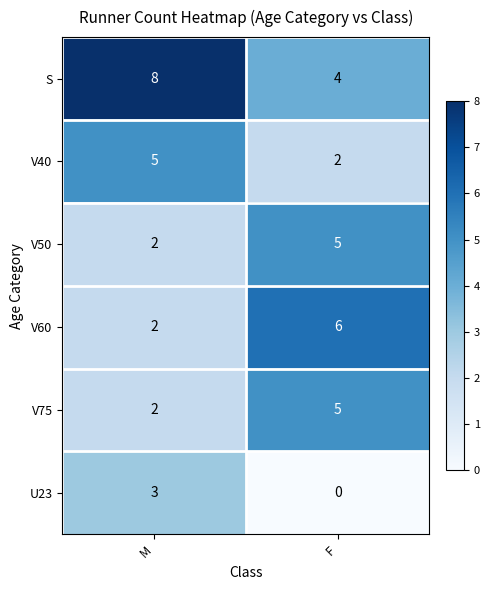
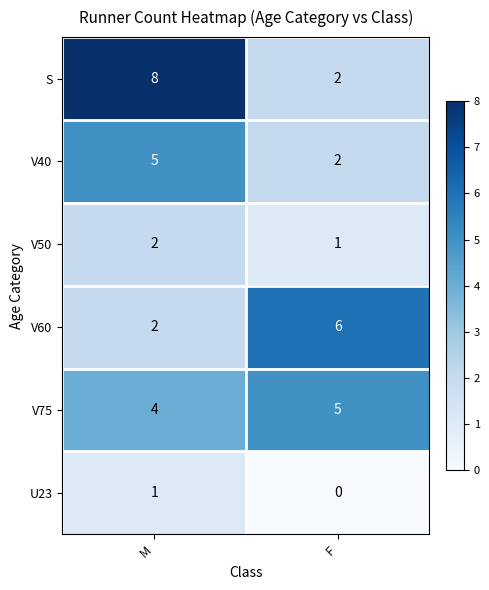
  {
    "S": {
      "M": 8,
-     "F": 4
+     "F": 2
    },
    "V40": {
      "M": 5,
      "F": 2
    },
    "V50": {
      "M": 2,
-     "F": 5
+     "F": 1
    },
    "V60": {
      "M": 2,
      "F": 6
    },
    "V75": {
-     "M": 2,
+     "M": 4,
      "F": 5
    },
    "U23": {
-     "M": 3,
+     "M": 1,
      "F": 0
    }
  }
